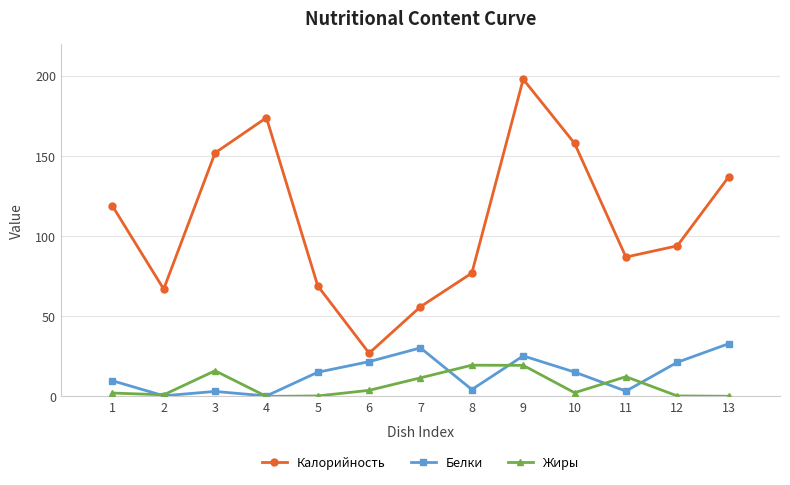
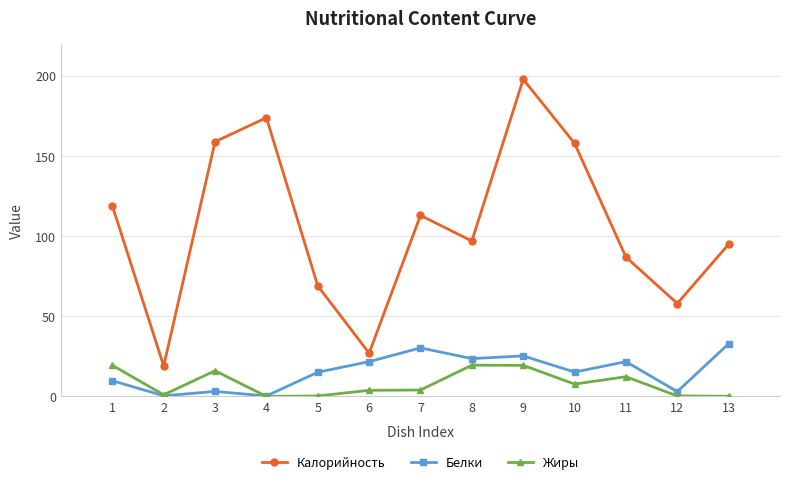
  {
    "Калорийность": {
      "1": 119,
-     "2": 67,
-     "3": 152,
+     "2": 19,
+     "3": 159,
      "4": 174,
      "5": 69,
      "6": 27,
-     "7": 56,
-     "8": 77,
+     "7": 113,
+     "8": 97,
      "9": 198,
      "10": 158,
      "11": 87,
-     "12": 94,
-     "13": 137
+     "12": 58,
+     "13": 95
    },
    "Белки": {
      "1": 10,
      "3": 3,
      "5": 15,
      "6": 22,
      "7": 30,
-     "8": 4,
+     "8": 24,
      "9": 25,
      "10": 15,
-     "11": 3,
-     "12": 21,
+     "11": 22,
+     "12": 3,
      "13": 33
    },
    "Жиры": {
-     "1": 2,
+     "1": 19,
      "3": 16,
      "5": 0,
      "6": 4,
-     "7": 12,
+     "7": 4,
      "8": 20,
      "9": 19,
-     "10": 2,
+     "10": 8,
      "11": 12,
      "12": 0,
      "13": 0
    }
  }
